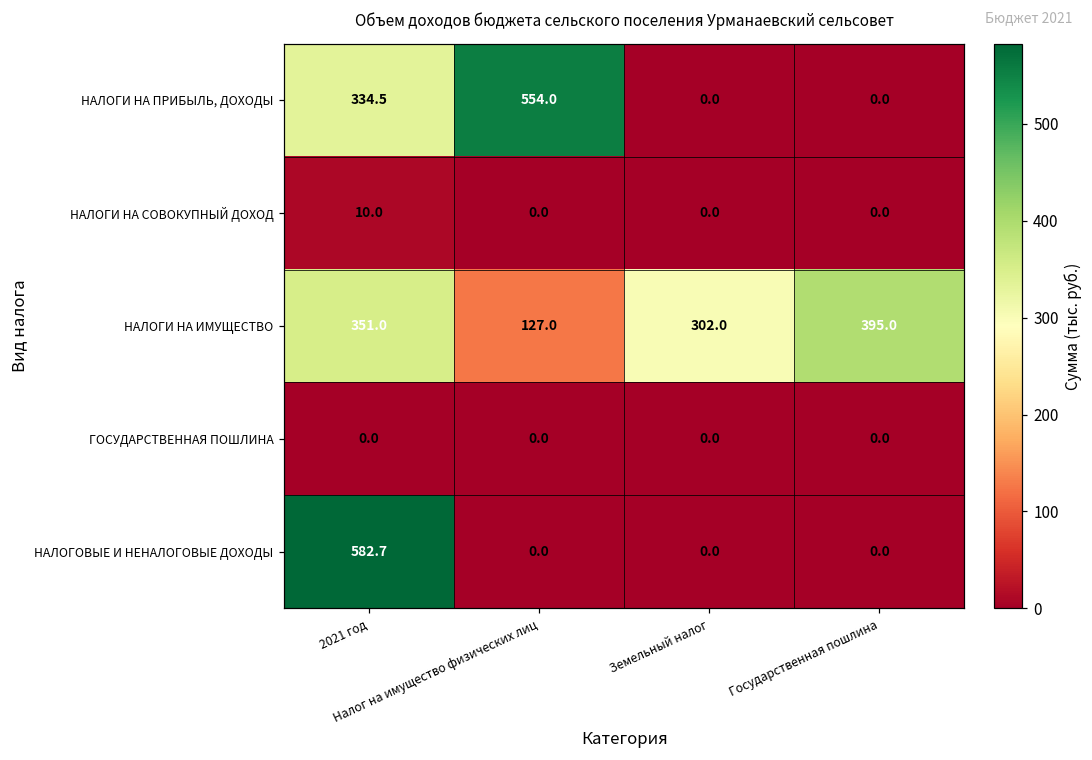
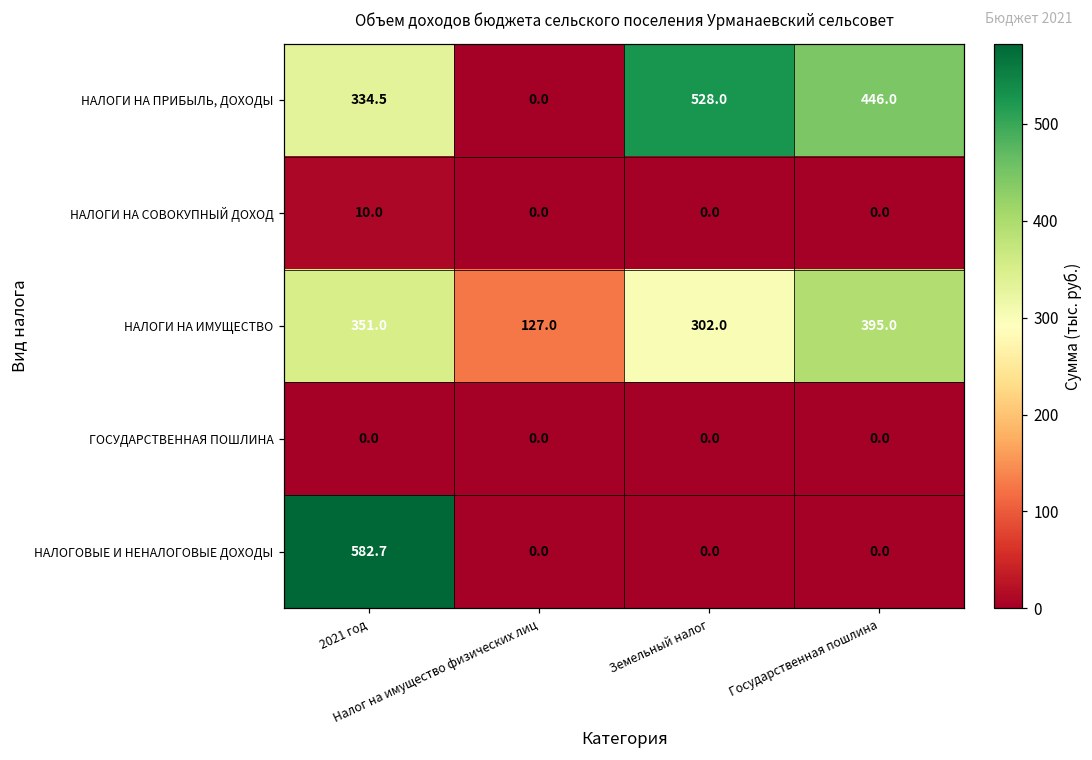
  {
    "НАЛОГИ НА ПРИБЫЛЬ, ДОХОДЫ": {
      "2021 год": 334.5,
-     "Налог на имущество физических лиц": 554.0,
-     "Земельный налог": 0.0,
-     "Государственная пошлина": 0.0
+     "Налог на имущество физических лиц": 0.0,
+     "Земельный налог": 528.0,
+     "Государственная пошлина": 446.0
    },
    "НАЛОГИ НА СОВОКУПНЫЙ ДОХОД": {
      "2021 год": 10.0,
      "Налог на имущество физических лиц": 0.0,
      "Земельный налог": 0.0,
      "Государственная пошлина": 0.0
    },
    "НАЛОГИ НА ИМУЩЕСТВО": {
      "2021 год": 351.0,
      "Налог на имущество физических лиц": 127.0,
      "Земельный налог": 302.0,
      "Государственная пошлина": 395.0
    },
    "ГОСУДАРСТВЕННАЯ ПОШЛИНА": {
      "2021 год": 0.0,
      "Налог на имущество физических лиц": 0.0,
      "Земельный налог": 0.0,
      "Государственная пошлина": 0.0
    },
    "НАЛОГОВЫЕ И НЕНАЛОГОВЫЕ ДОХОДЫ": {
      "2021 год": 582.7,
      "Налог на имущество физических лиц": 0.0,
      "Земельный налог": 0.0,
      "Государственная пошлина": 0.0
    }
  }
